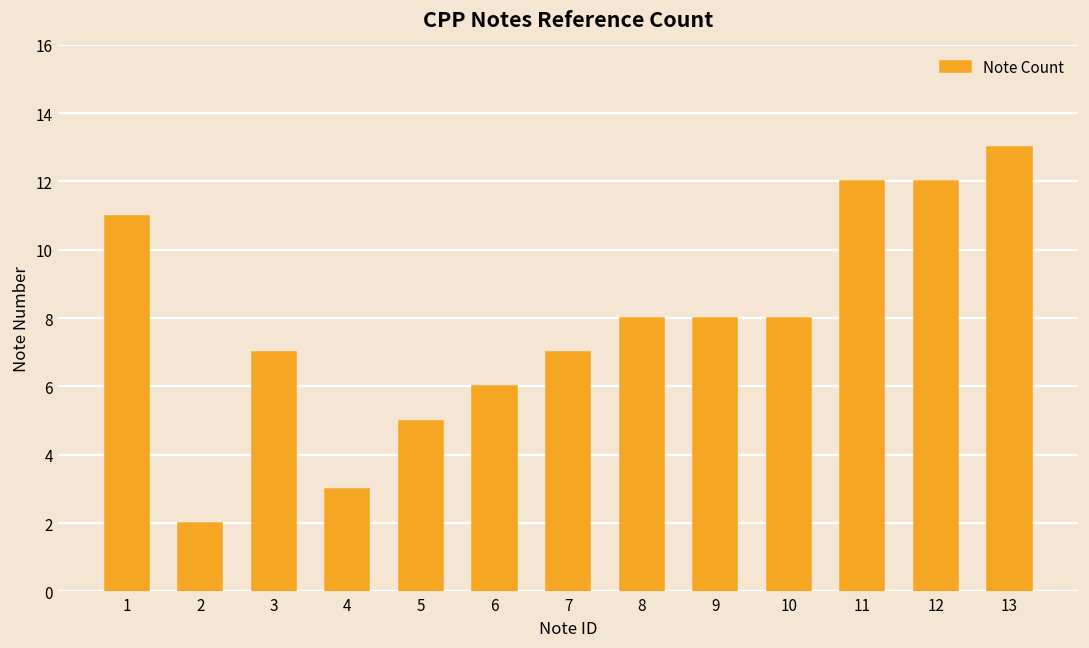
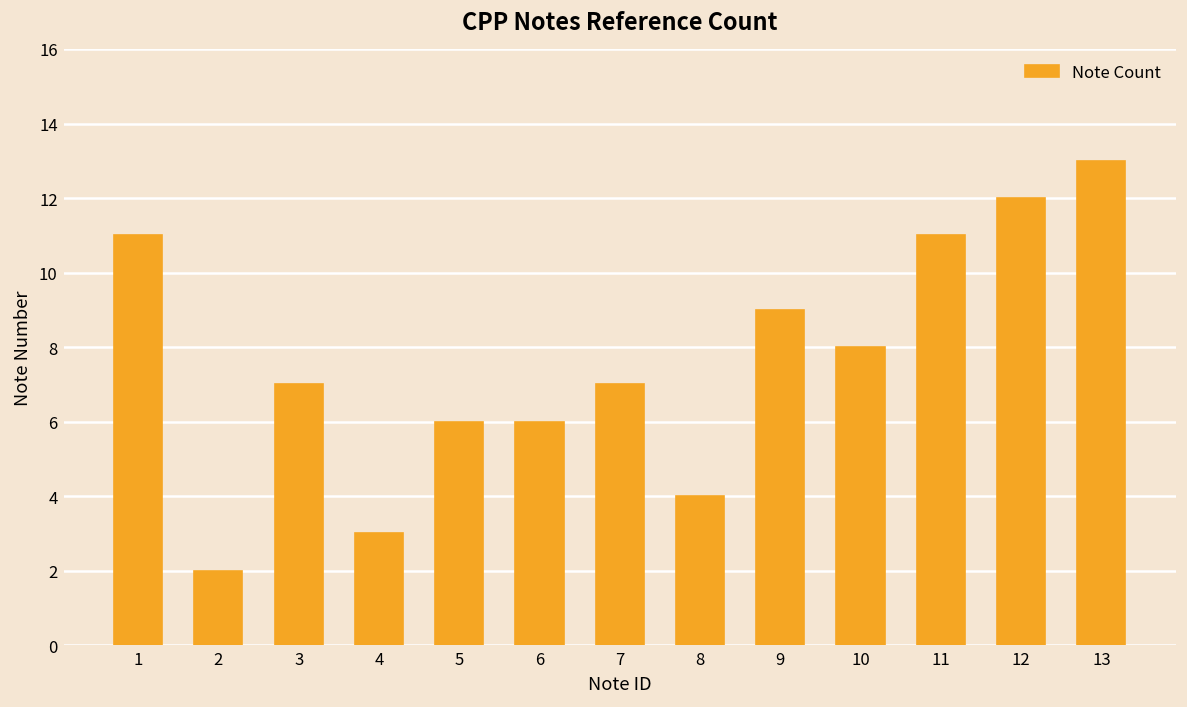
  {
    "1": 11,
    "2": 2,
    "3": 7,
    "4": 3,
-   "5": 5,
+   "5": 6,
    "6": 6,
    "7": 7,
-   "8": 8,
-   "9": 8,
+   "8": 4,
+   "9": 9,
    "10": 8,
-   "11": 12,
+   "11": 11,
    "12": 12,
    "13": 13
  }
